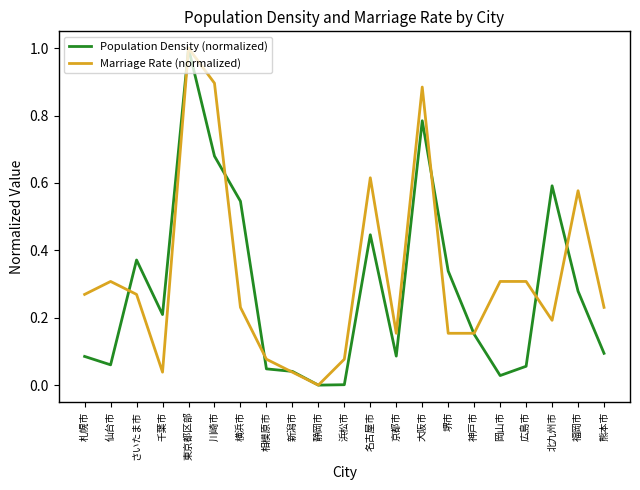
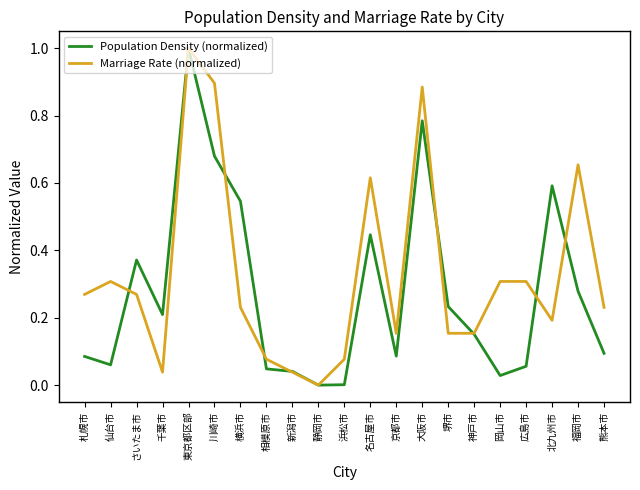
  {
    "Population Density (normalized)": {
      "札幌市": 0.09,
      "仙台市": 0.06,
      "さいたま市": 0.37,
      "千葉市": 0.21,
      "川崎市": 0.68,
      "横浜市": 0.55,
      "相模原市": 0.05,
      "浜松市": 0.00,
      "名古屋市": 0.45,
      "京都市": 0.09,
      "大阪市": 0.78,
-     "堺市": 0.34,
+     "堺市": 0.23,
      "岡山市": 0.03,
      "広島市": 0.06,
      "北九州市": 0.59,
      "福岡市": 0.28,
      "熊本市": 0.09
    },
    "Marriage Rate (normalized)": {
      "札幌市": 0.27,
      "仙台市": 0.31,
      "さいたま市": 0.27,
      "千葉市": 0.04,
      "川崎市": 0.90,
      "横浜市": 0.23,
      "相模原市": 0.08,
      "浜松市": 0.08,
      "名古屋市": 0.62,
      "京都市": 0.15,
      "大阪市": 0.88,
      "堺市": 0.15,
      "岡山市": 0.31,
      "広島市": 0.31,
      "北九州市": 0.19,
-     "福岡市": 0.58,
+     "福岡市": 0.65,
      "熊本市": 0.23
    }
  }
